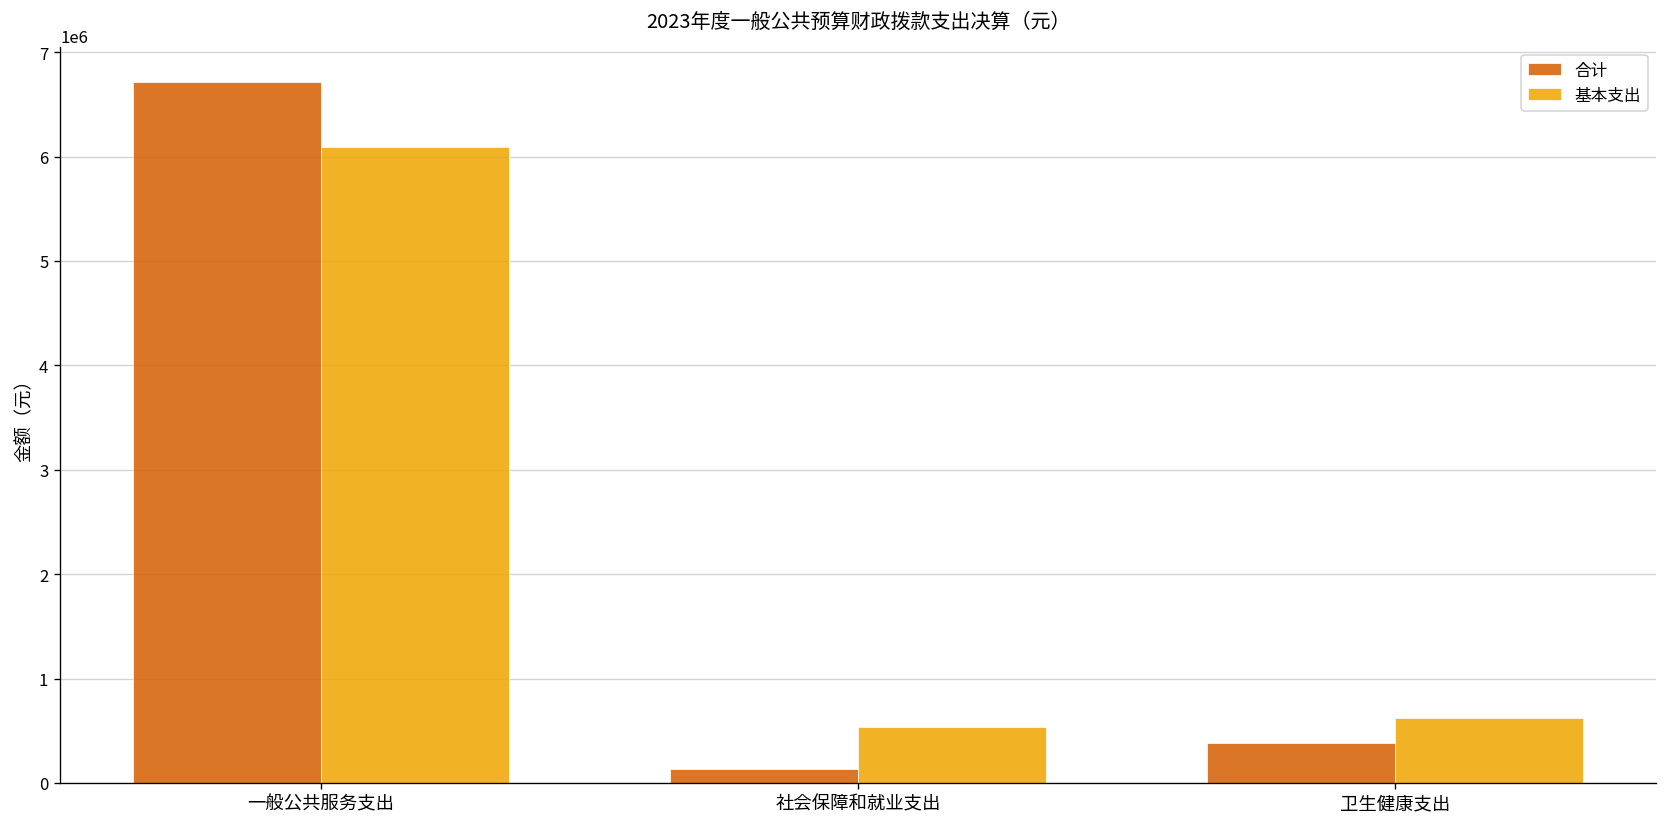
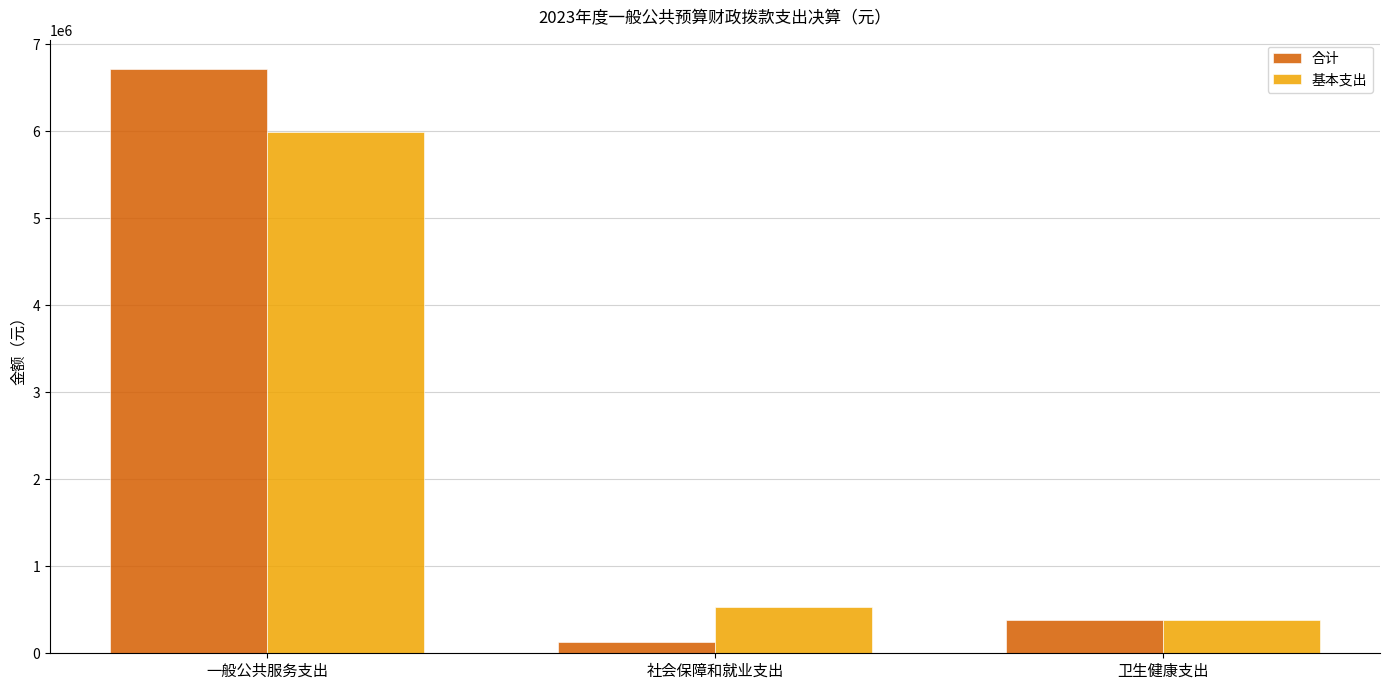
  {
    "合计": {
      "一般公共服务支出": 6700000,
      "社会保障和就业支出": 100000,
      "卫生健康支出": 400000
    },
    "基本支出": {
-     "一般公共服务支出": 6100000,
+     "一般公共服务支出": 6000000,
      "社会保障和就业支出": 500000,
-     "卫生健康支出": 600000
+     "卫生健康支出": 400000
    }
  }
